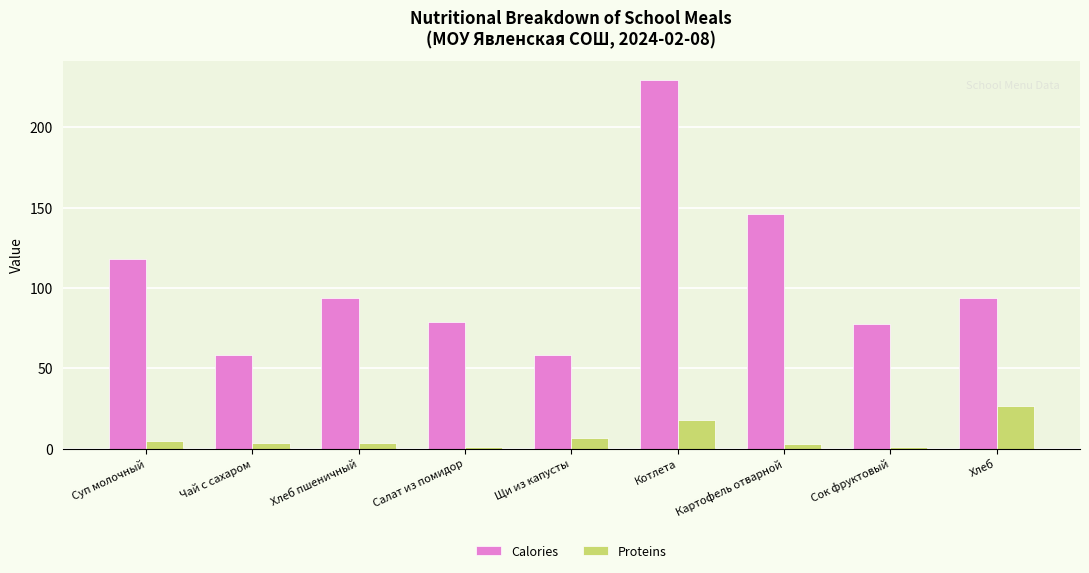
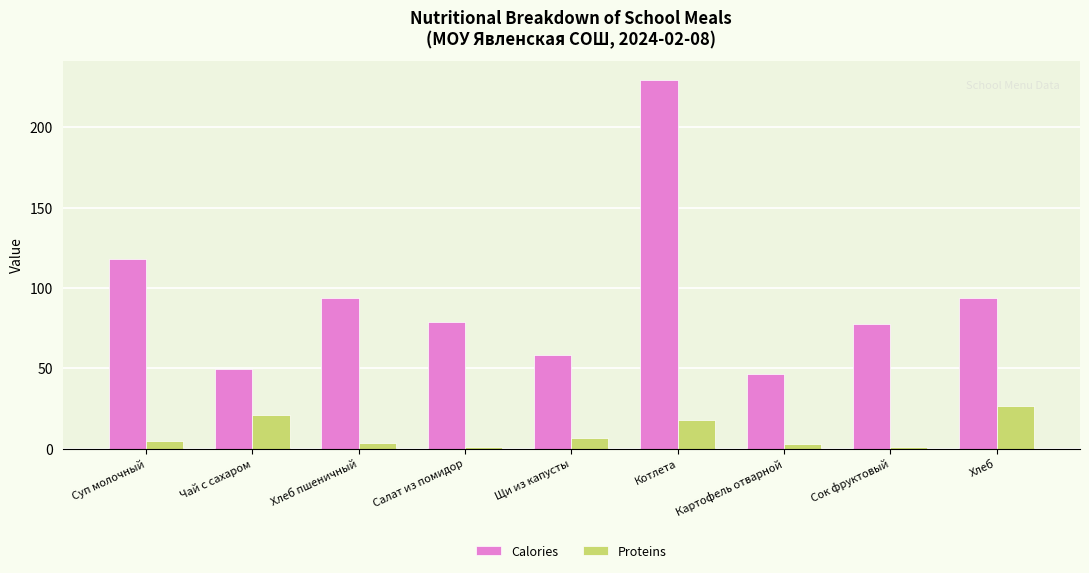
  {
    "Calories": {
      "Суп молочный": 118,
-     "Чай с сахаром": 58,
+     "Чай с сахаром": 49,
      "Хлеб пшеничный": 94,
      "Салат из помидор": 79,
      "Щи из капусты": 58,
      "Котлета": 230,
-     "Картофель отварной": 146,
+     "Картофель отварной": 46,
      "Сок фруктовый": 78,
      "Хлеб": 94
    },
    "Proteins": {
      "Суп молочный": 5,
-     "Чай с сахаром": 3,
+     "Чай с сахаром": 21,
      "Хлеб пшеничный": 3,
      "Щи из капусты": 7,
      "Котлета": 18,
      "Картофель отварной": 3,
      "Хлеб": 27
    }
  }
